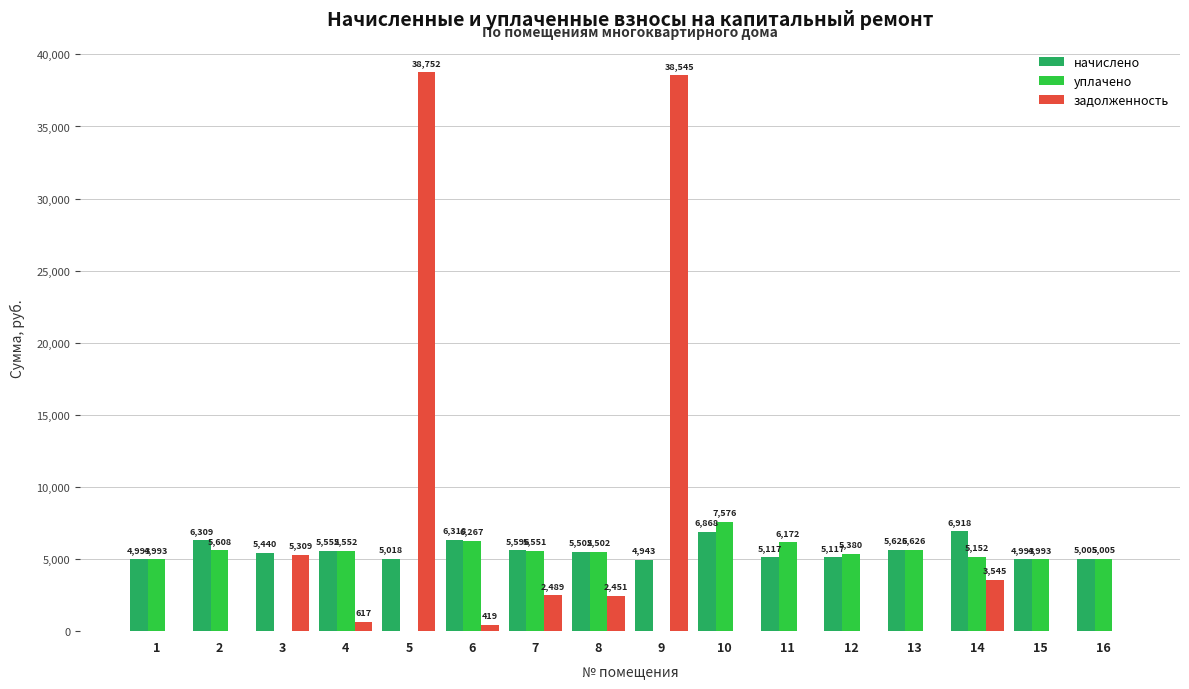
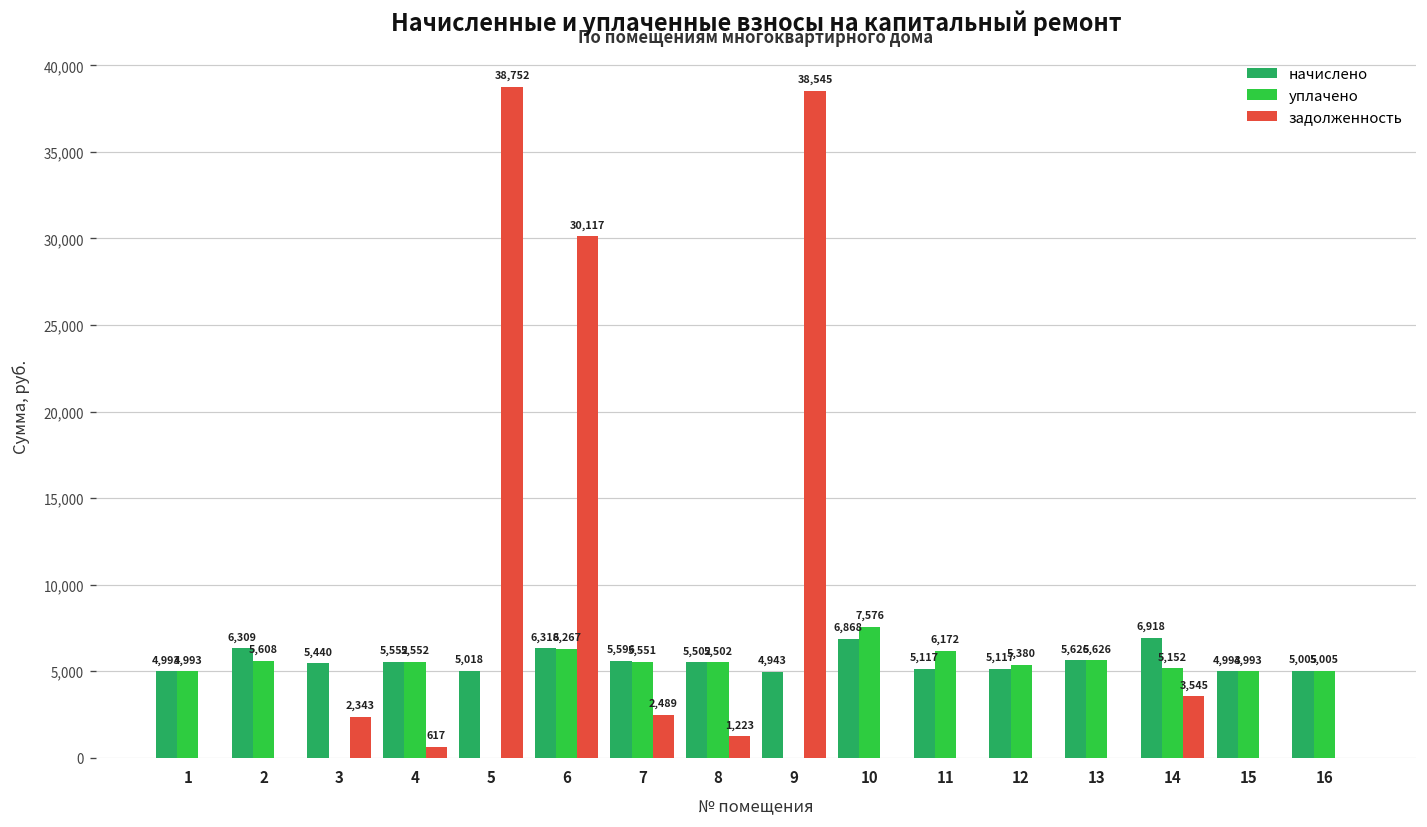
  {
    "задолженность": {
-     "3": "5,309",
+     "3": "2,343",
      "4": "617",
      "5": "38,752",
-     "6": "419",
+     "6": "30,117",
      "7": "2,489",
-     "8": "2,451",
+     "8": "1,223",
      "9": "38,545",
      "14": "3,545"
    }
  }
